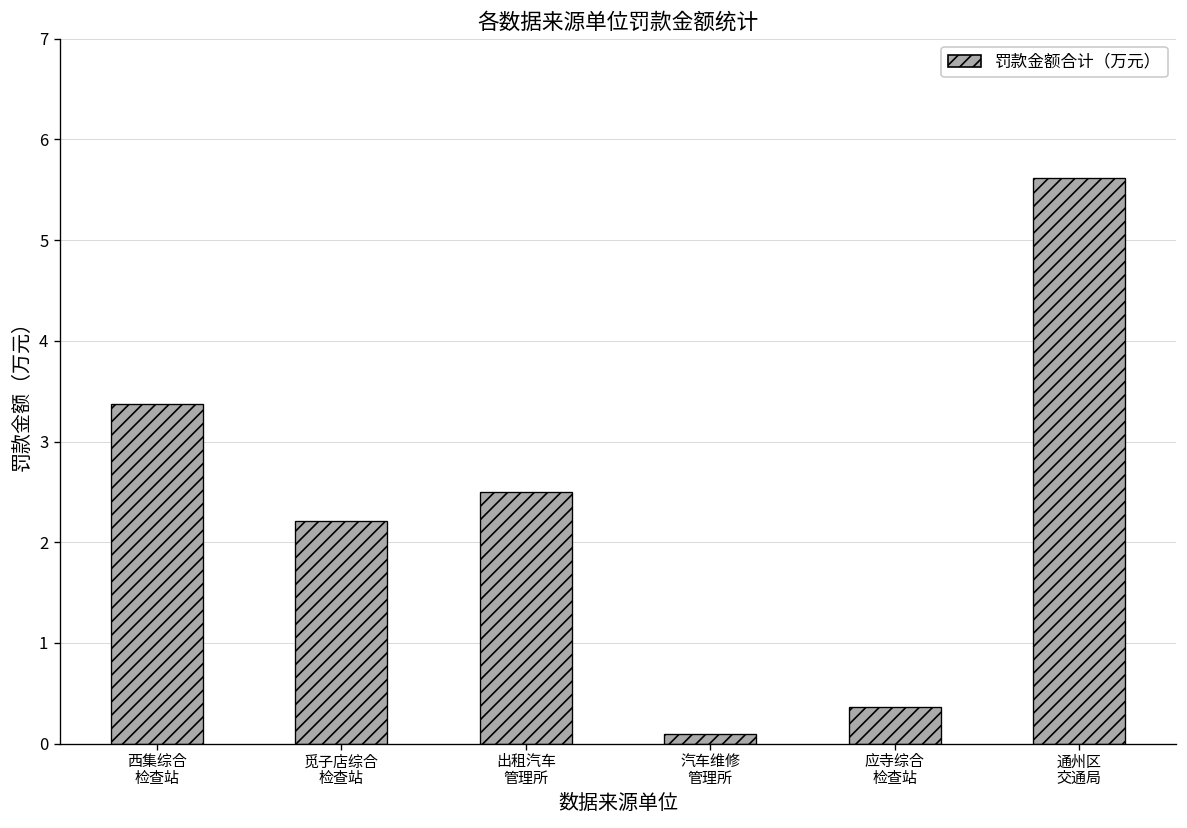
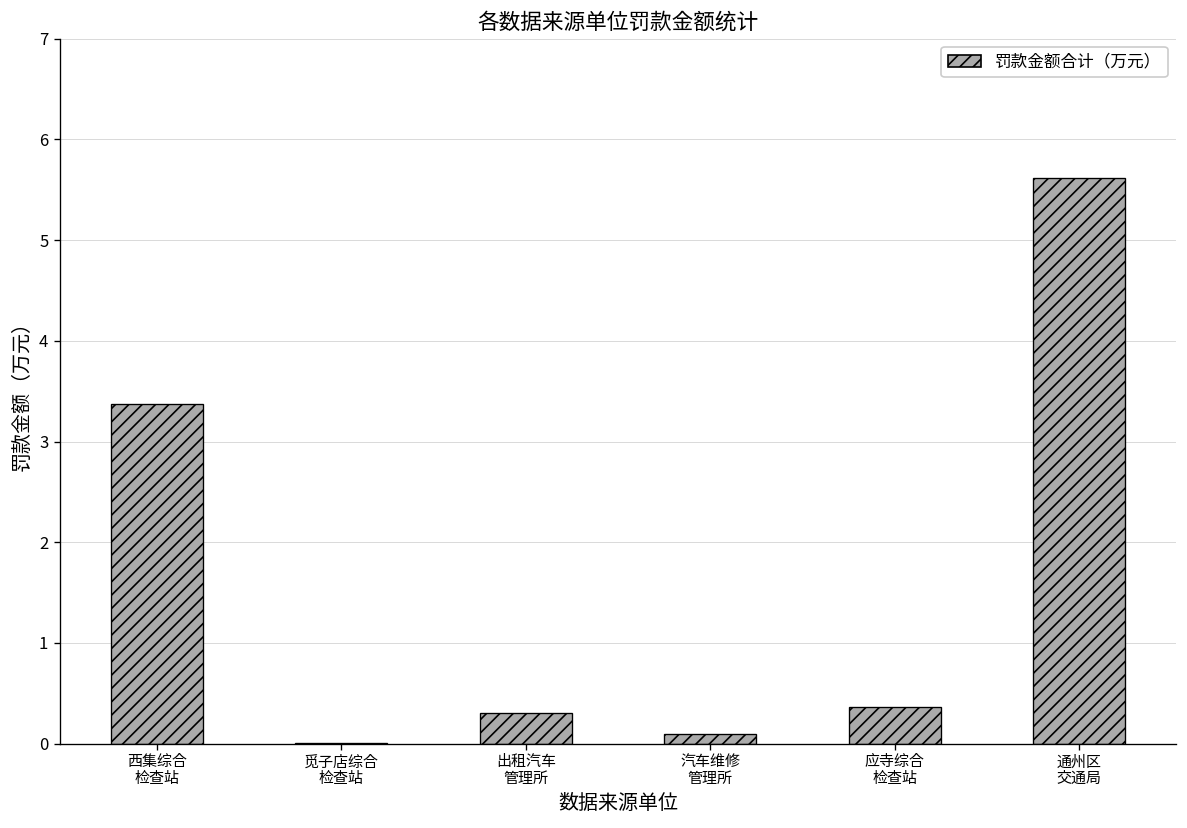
  {
    "西集综合 检查站": 3.4,
-   "觅子店综合 检查站": 2.2,
-   "出租汽车 管理所": 2.5,
+   "觅子店综合 检查站": 0.0,
+   "出租汽车 管理所": 0.3,
    "汽车维修 管理所": 0.1,
    "应寺综合 检查站": 0.4,
    "通州区 交通局": 5.6
  }
